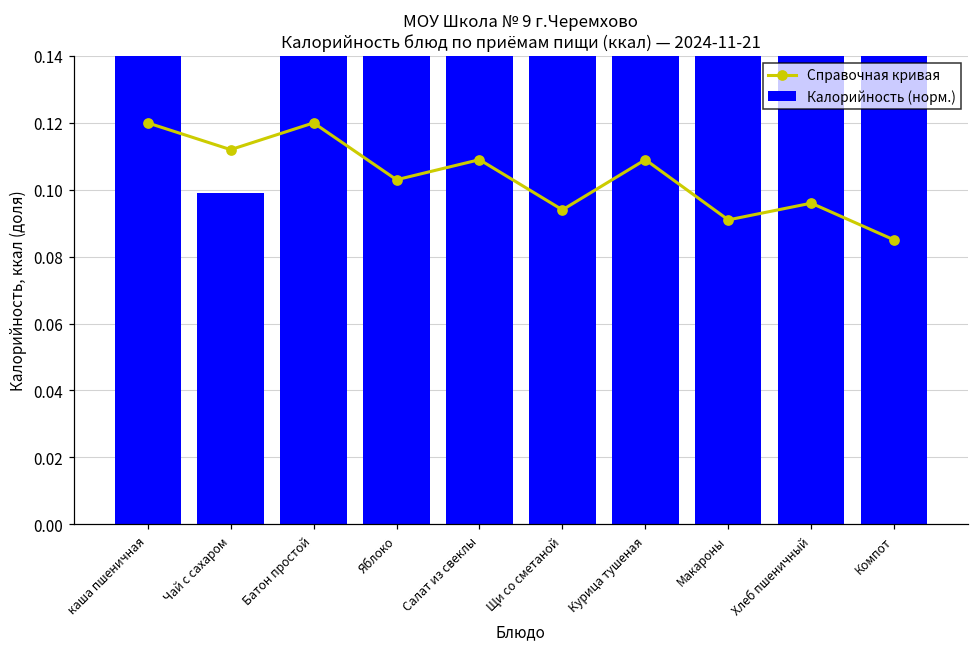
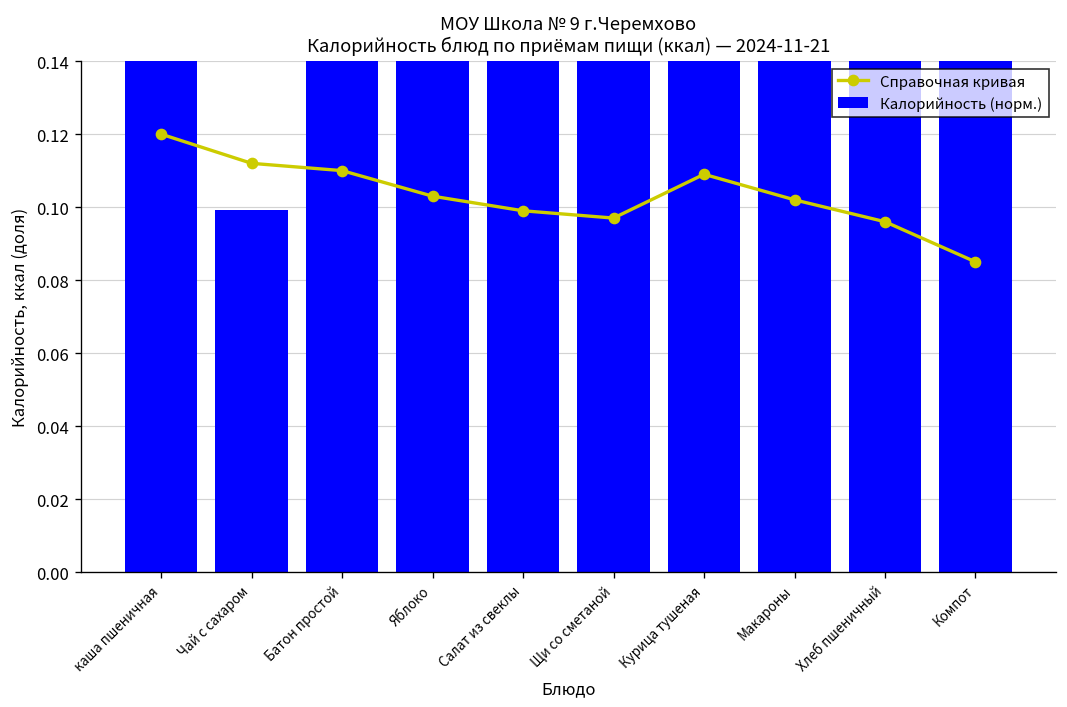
  {
    "Справочная кривая": {
      "каша пшеничная": 0.120,
      "Чай с сахаром": 0.112,
-     "Батон простой": 0.12,
+     "Батон простой": 0.11,
      "Яблоко": 0.103,
-     "Салат из свеклы": 0.109,
-     "Щи со сметаной": 0.094,
+     "Салат из свеклы": 0.099,
+     "Щи со сметаной": 0.097,
      "Курица тушеная": 0.109,
-     "Макароны": 0.091,
+     "Макароны": 0.102,
      "Хлеб пшеничный": 0.096,
      "Компот": 0.085
    },
    "Калорийность (норм.)": {
      "Чай с сахаром": 0.099
    }
  }
